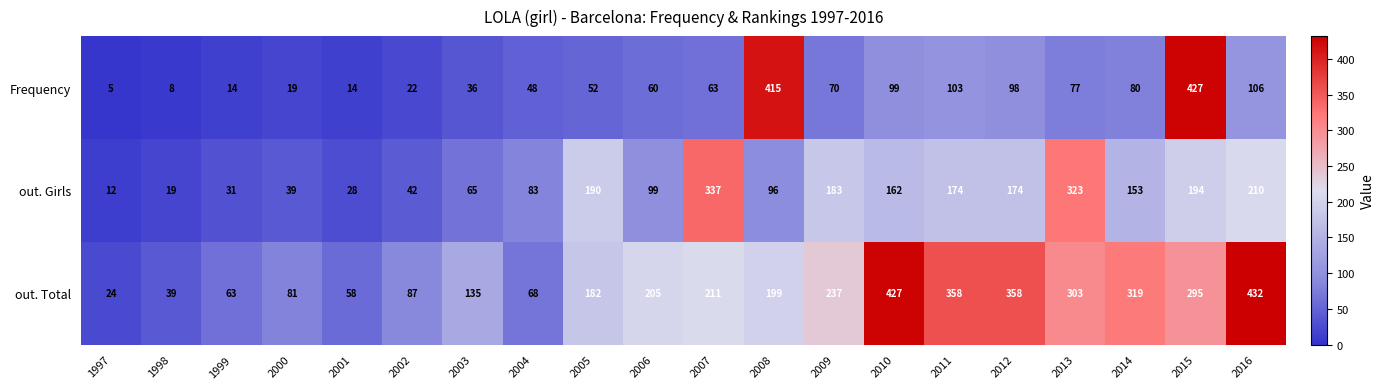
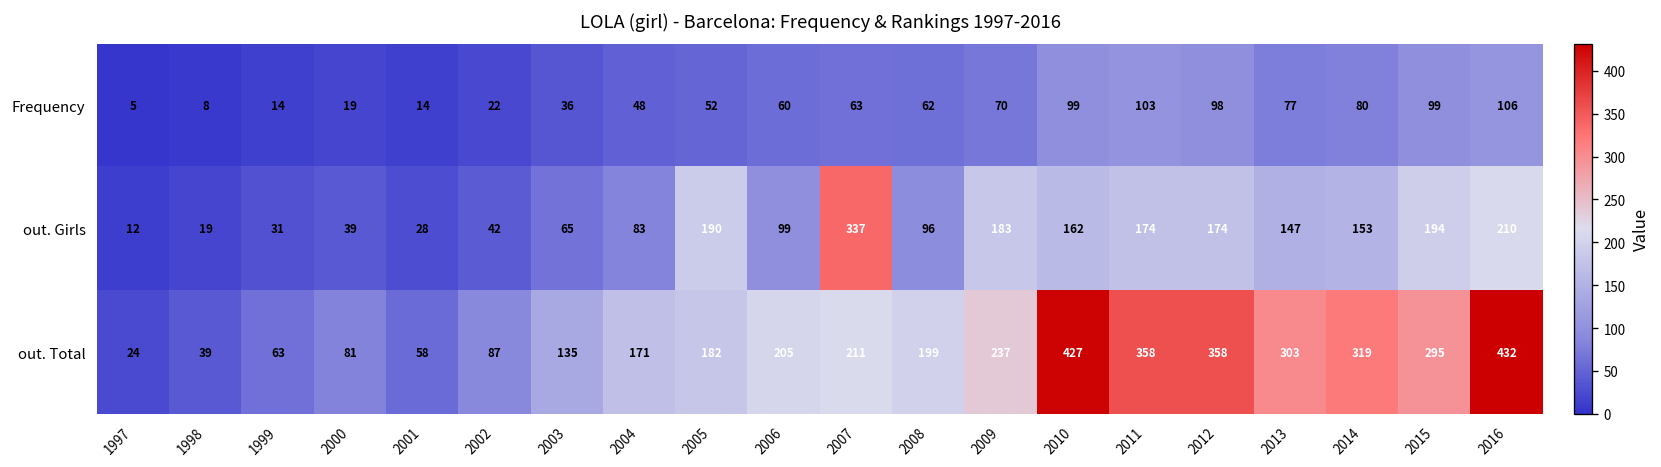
  {
    "Frequency": {
      "1997": 5,
      "1998": 8,
      "1999": 14,
      "2000": 19,
      "2001": 14,
      "2002": 22,
      "2003": 36,
      "2004": 48,
      "2005": 52,
      "2006": 60,
      "2007": 63,
-     "2008": 415,
+     "2008": 62,
      "2009": 70,
      "2010": 99,
      "2011": 103,
      "2012": 98,
      "2013": 77,
      "2014": 80,
-     "2015": 427,
+     "2015": 99,
      "2016": 106
    },
    "out. Girls": {
      "1997": 12,
      "1998": 19,
      "1999": 31,
      "2000": 39,
      "2001": 28,
      "2002": 42,
      "2003": 65,
      "2004": 83,
      "2005": 190,
      "2006": 99,
      "2007": 337,
      "2008": 96,
      "2009": 183,
      "2010": 162,
      "2011": 174,
      "2012": 174,
-     "2013": 323,
+     "2013": 147,
      "2014": 153,
      "2015": 194
    },
    "out. Total": {
      "1997": 24,
      "1998": 39,
      "1999": 63,
      "2000": 81,
      "2001": 58,
      "2002": 87,
      "2003": 135,
-     "2004": 68,
+     "2004": 171,
      "2005": 182,
      "2009": 237,
      "2010": 427,
      "2011": 358,
      "2012": 358,
      "2013": 303,
      "2014": 319,
      "2015": 295,
      "2016": 432
    }
  }
